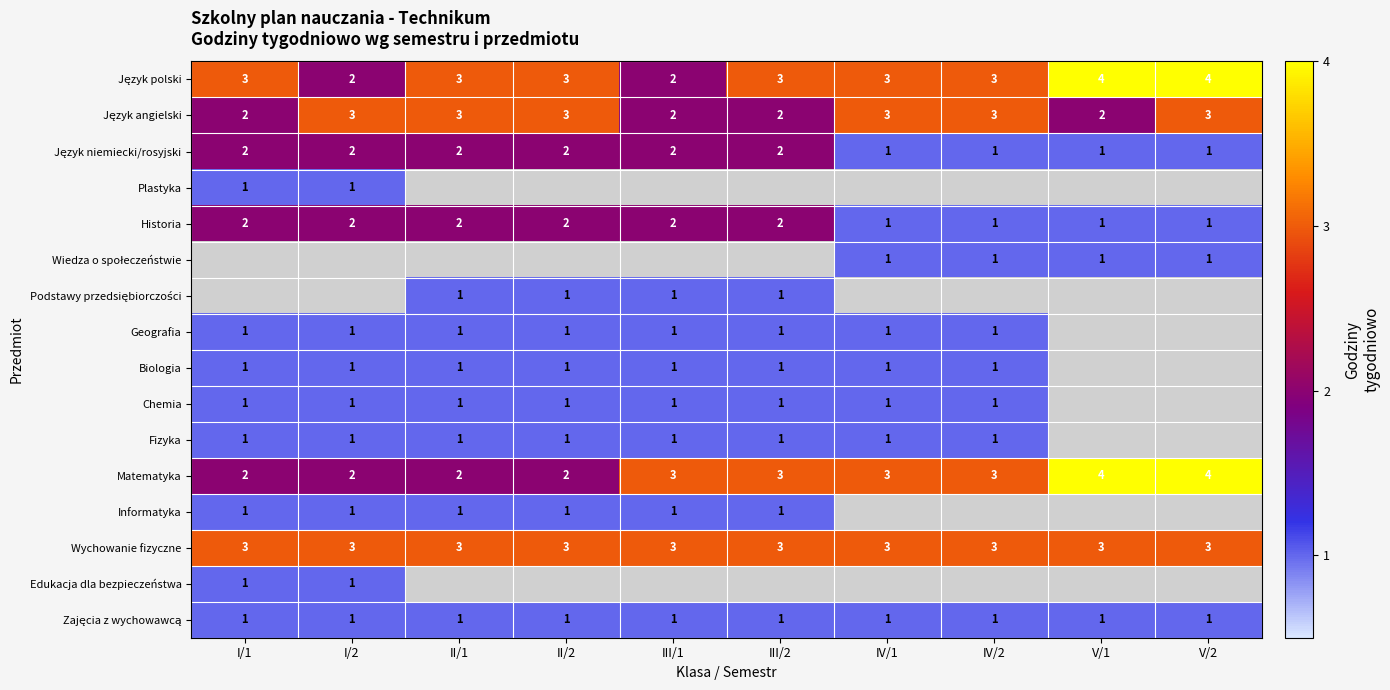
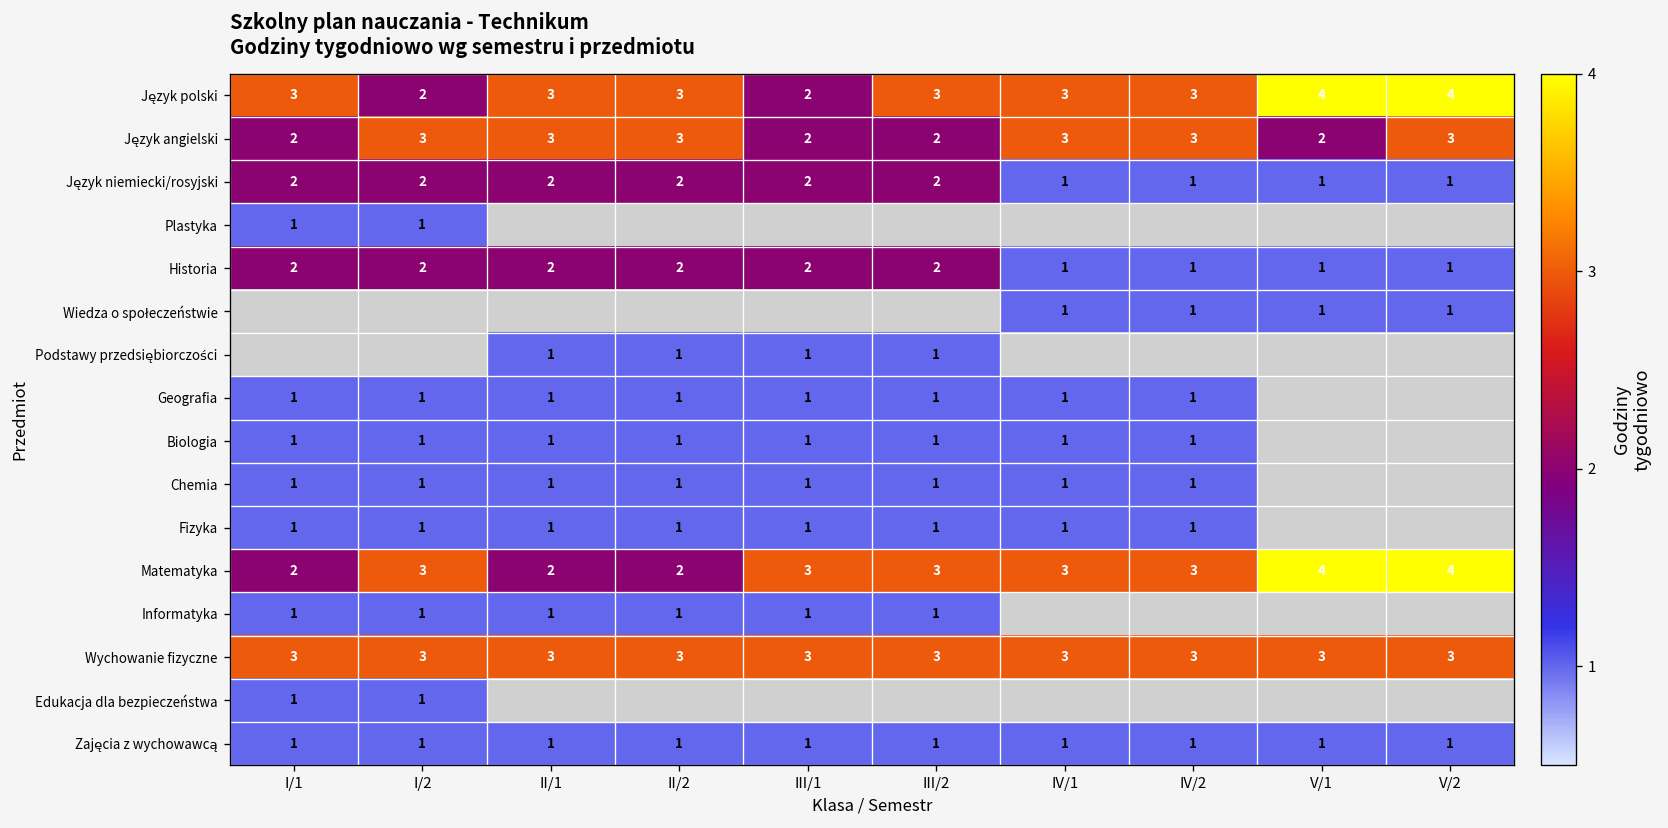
  {
    "Język polski": {
      "I/1": 3,
      "I/2": 2,
      "II/1": 3,
      "II/2": 3,
      "III/1": 2,
      "III/2": 3,
      "IV/1": 3,
      "IV/2": 3,
      "V/1": 4,
      "V/2": 4
    },
    "Język angielski": {
      "I/1": 2,
      "I/2": 3,
      "II/1": 3,
      "II/2": 3,
      "III/1": 2,
      "III/2": 2,
      "IV/1": 3,
      "IV/2": 3,
      "V/1": 2,
      "V/2": 3
    },
    "Język niemiecki/rosyjski": {
      "I/1": 2,
      "I/2": 2,
      "II/1": 2,
      "II/2": 2,
      "III/1": 2,
      "III/2": 2,
      "IV/1": 1,
      "IV/2": 1,
      "V/1": 1,
      "V/2": 1
    },
    "Plastyka": {
      "I/1": 1,
      "I/2": 1
    },
    "Historia": {
      "I/1": 2,
      "I/2": 2,
      "II/1": 2,
      "II/2": 2,
      "III/1": 2,
      "III/2": 2,
      "IV/1": 1,
      "IV/2": 1,
      "V/1": 1,
      "V/2": 1
    },
    "Wiedza o społeczeństwie": {
      "IV/1": 1,
      "IV/2": 1,
      "V/1": 1,
      "V/2": 1
    },
    "Podstawy przedsiębiorczości": {
      "II/1": 1,
      "II/2": 1,
      "III/1": 1,
      "III/2": 1
    },
    "Geografia": {
      "I/1": 1,
      "I/2": 1,
      "II/1": 1,
      "II/2": 1,
      "III/1": 1,
      "III/2": 1,
      "IV/1": 1,
      "IV/2": 1
    },
    "Biologia": {
      "I/1": 1,
      "I/2": 1,
      "II/1": 1,
      "II/2": 1,
      "III/1": 1,
      "III/2": 1,
      "IV/1": 1,
      "IV/2": 1
    },
    "Chemia": {
      "I/1": 1,
      "I/2": 1,
      "II/1": 1,
      "II/2": 1,
      "III/1": 1,
      "III/2": 1,
      "IV/1": 1,
      "IV/2": 1
    },
    "Fizyka": {
      "I/1": 1,
      "I/2": 1,
      "II/1": 1,
      "II/2": 1,
      "III/1": 1,
      "III/2": 1,
      "IV/1": 1,
      "IV/2": 1
    },
    "Matematyka": {
      "I/1": 2,
-     "I/2": 2,
+     "I/2": 3,
      "II/1": 2,
      "II/2": 2,
      "III/1": 3,
      "III/2": 3,
      "IV/1": 3,
      "IV/2": 3,
      "V/1": 4,
      "V/2": 4
    },
    "Informatyka": {
      "I/1": 1,
      "I/2": 1,
      "II/1": 1,
      "II/2": 1,
      "III/1": 1,
      "III/2": 1
    },
    "Wychowanie fizyczne": {
      "I/1": 3,
      "I/2": 3,
      "II/1": 3,
      "II/2": 3,
      "III/1": 3,
      "III/2": 3,
      "IV/1": 3,
      "IV/2": 3,
      "V/1": 3,
      "V/2": 3
    },
    "Edukacja dla bezpieczeństwa": {
      "I/1": 1,
      "I/2": 1
    },
    "Zajęcia z wychowawcą": {
      "I/1": 1,
      "I/2": 1,
      "II/1": 1,
      "II/2": 1,
      "III/1": 1,
      "III/2": 1,
      "IV/1": 1,
      "IV/2": 1,
      "V/1": 1,
      "V/2": 1
    }
  }
